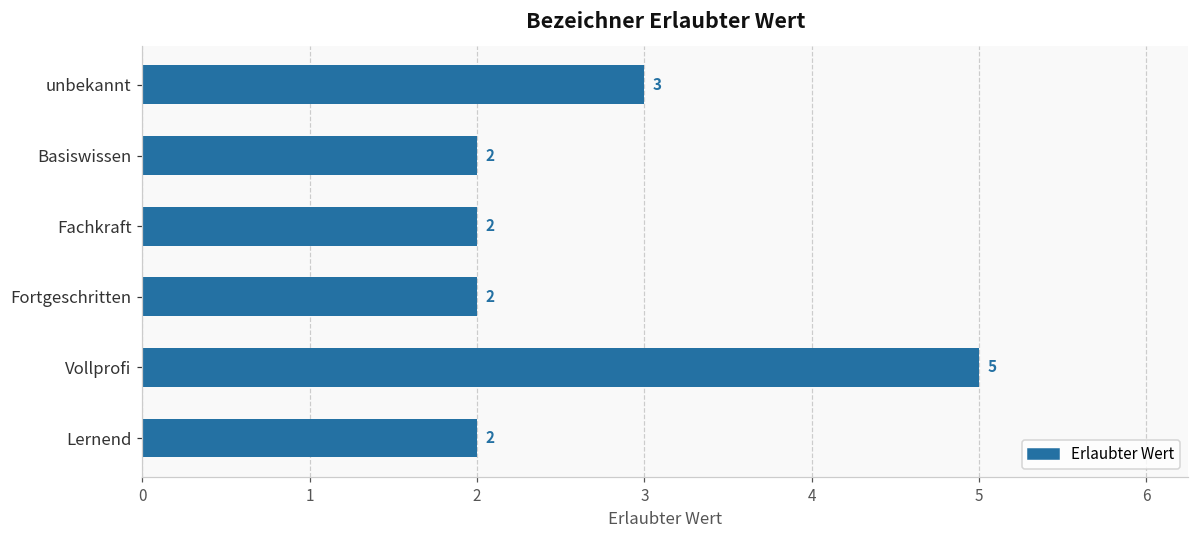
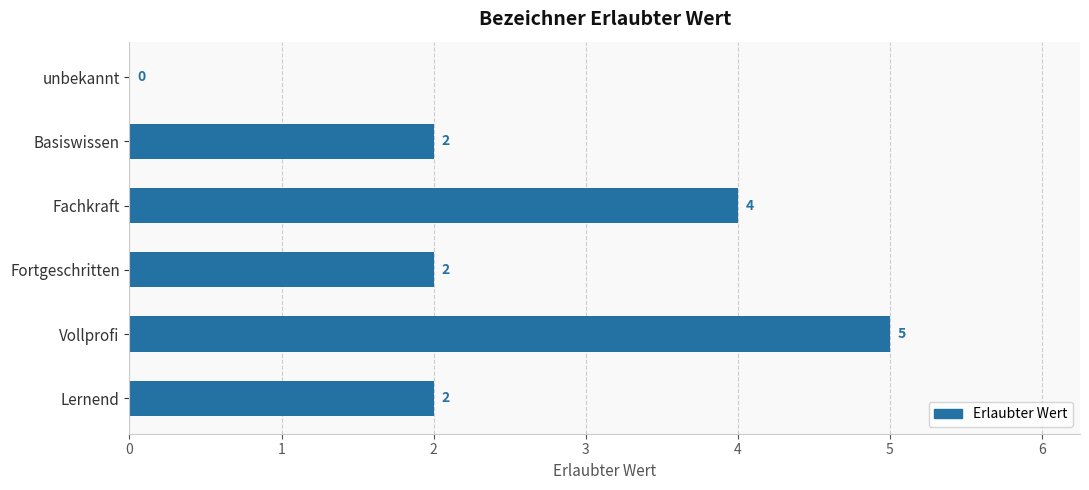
  {
-   "unbekannt": 3,
+   "unbekannt": 0,
    "Basiswissen": 2,
-   "Fachkraft": 2,
+   "Fachkraft": 4,
    "Fortgeschritten": 2,
    "Vollprofi": 5,
    "Lernend": 2
  }
